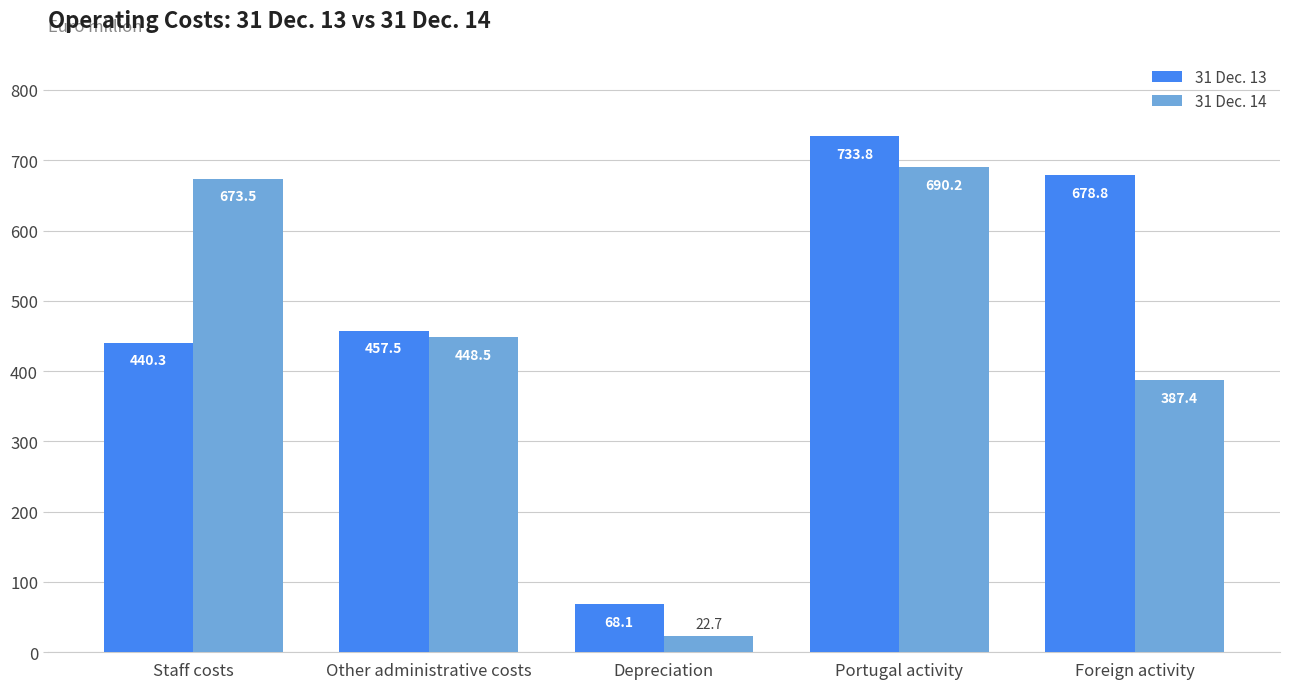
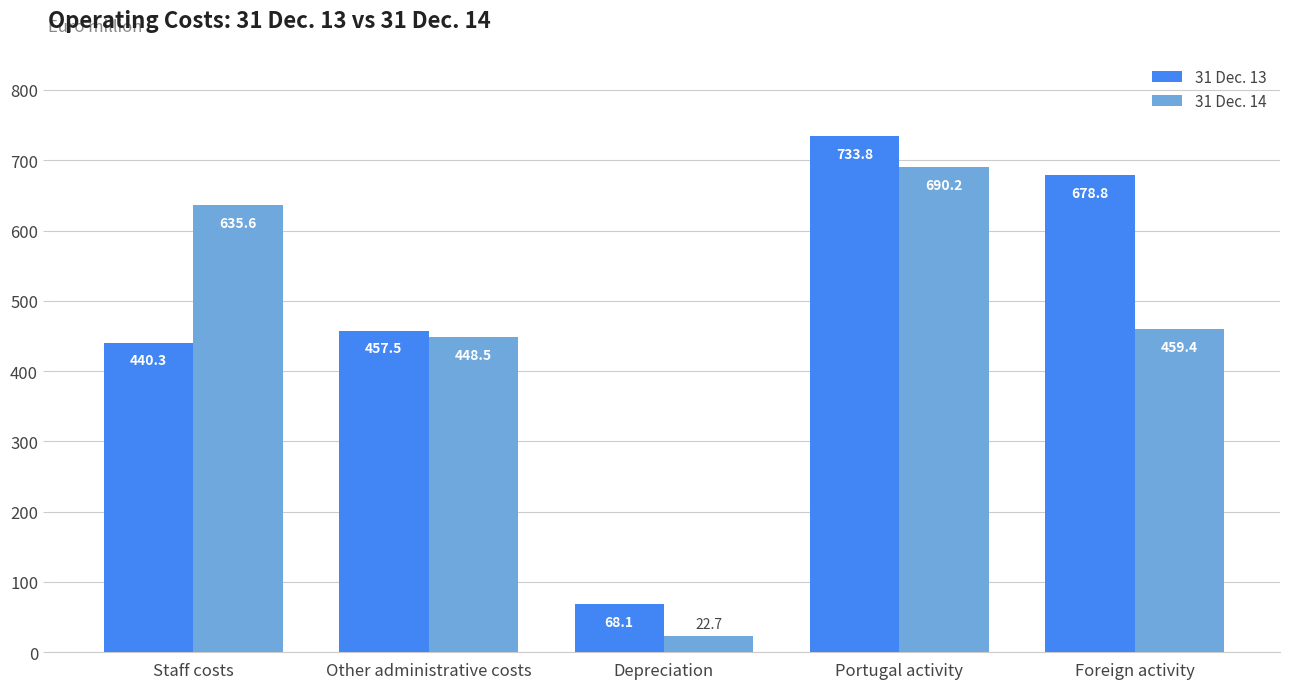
  {
    "31 Dec. 13": {
      "Staff costs": 440.3,
      "Other administrative costs": 457.5,
      "Depreciation": 68.1,
      "Portugal activity": 733.8,
      "Foreign activity": 678.8
    },
    "31 Dec. 14": {
-     "Staff costs": 673.5,
+     "Staff costs": 635.6,
      "Other administrative costs": 448.5,
      "Depreciation": 22.7,
      "Portugal activity": 690.2,
-     "Foreign activity": 387.4
+     "Foreign activity": 459.4
    }
  }
